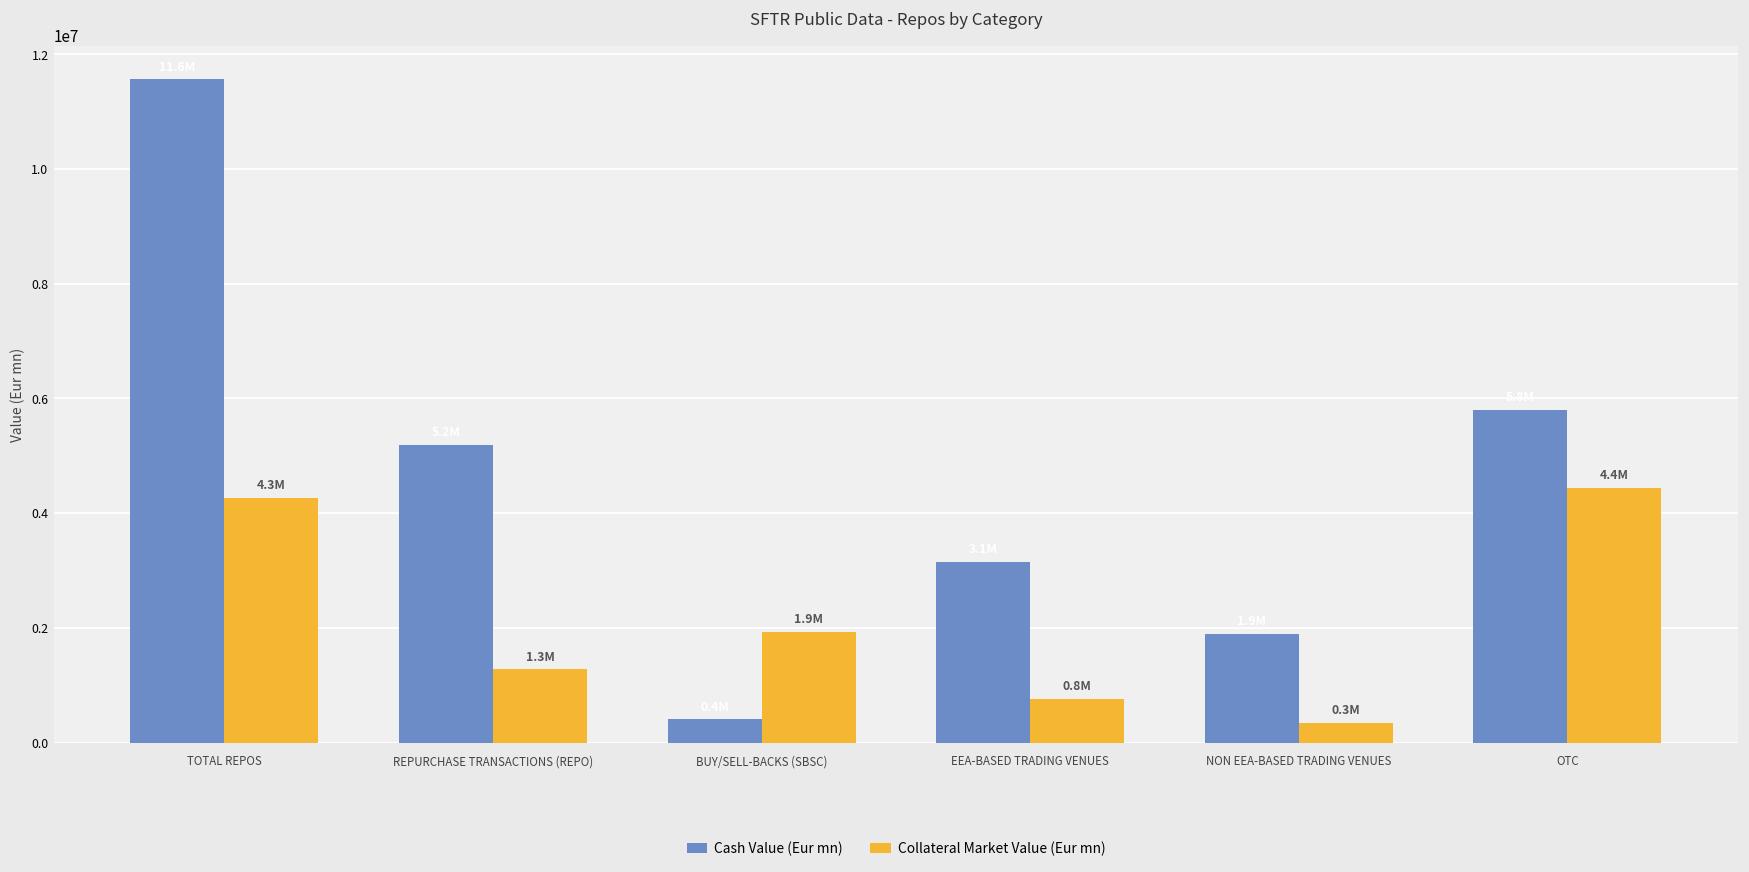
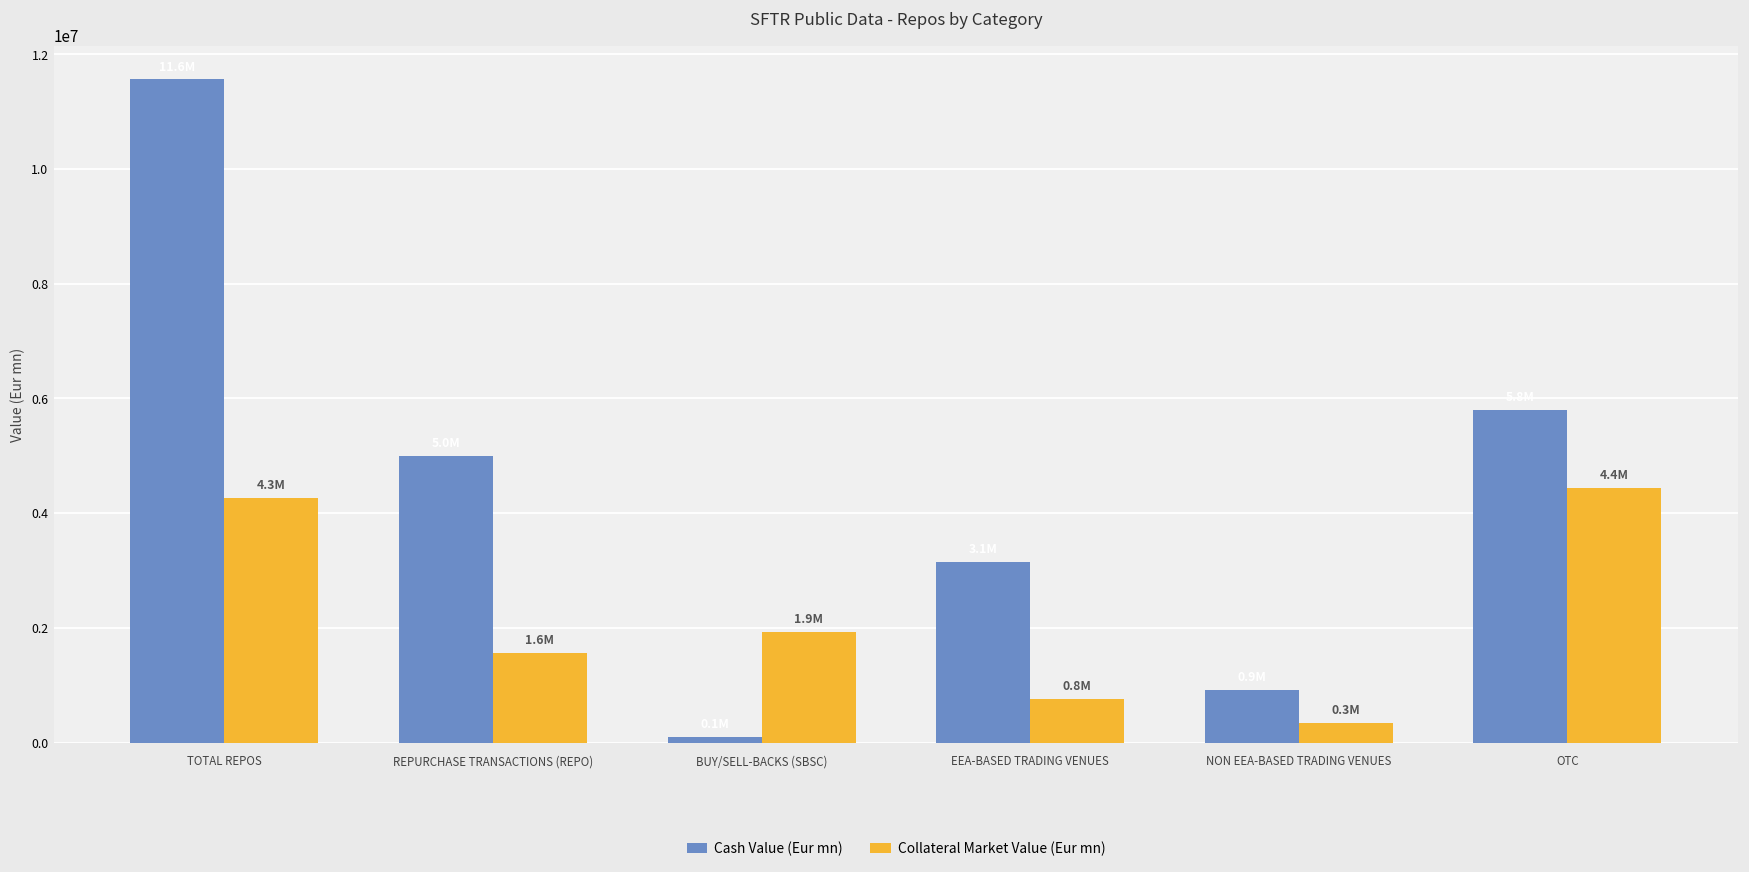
  {
    "Cash Value (Eur mn)": {
      "TOTAL REPOS": "11600000",
-     "REPURCHASE TRANSACTIONS (REPO)": "5200000",
-     "BUY/SELL-BACKS (SBSC)": "400000",
+     "REPURCHASE TRANSACTIONS (REPO)": "5000000",
+     "BUY/SELL-BACKS (SBSC)": "100000",
      "EEA-BASED TRADING VENUES": "3100000",
-     "NON EEA-BASED TRADING VENUES": "1900000",
+     "NON EEA-BASED TRADING VENUES": "900000",
      "OTC": "5800000"
    },
    "Collateral Market Value (Eur mn)": {
      "TOTAL REPOS": "4.3M",
-     "REPURCHASE TRANSACTIONS (REPO)": "1.3M",
+     "REPURCHASE TRANSACTIONS (REPO)": "1.6M",
      "BUY/SELL-BACKS (SBSC)": "1.9M",
      "EEA-BASED TRADING VENUES": "0.8M",
      "NON EEA-BASED TRADING VENUES": "0.3M",
      "OTC": "4.4M"
    }
  }
